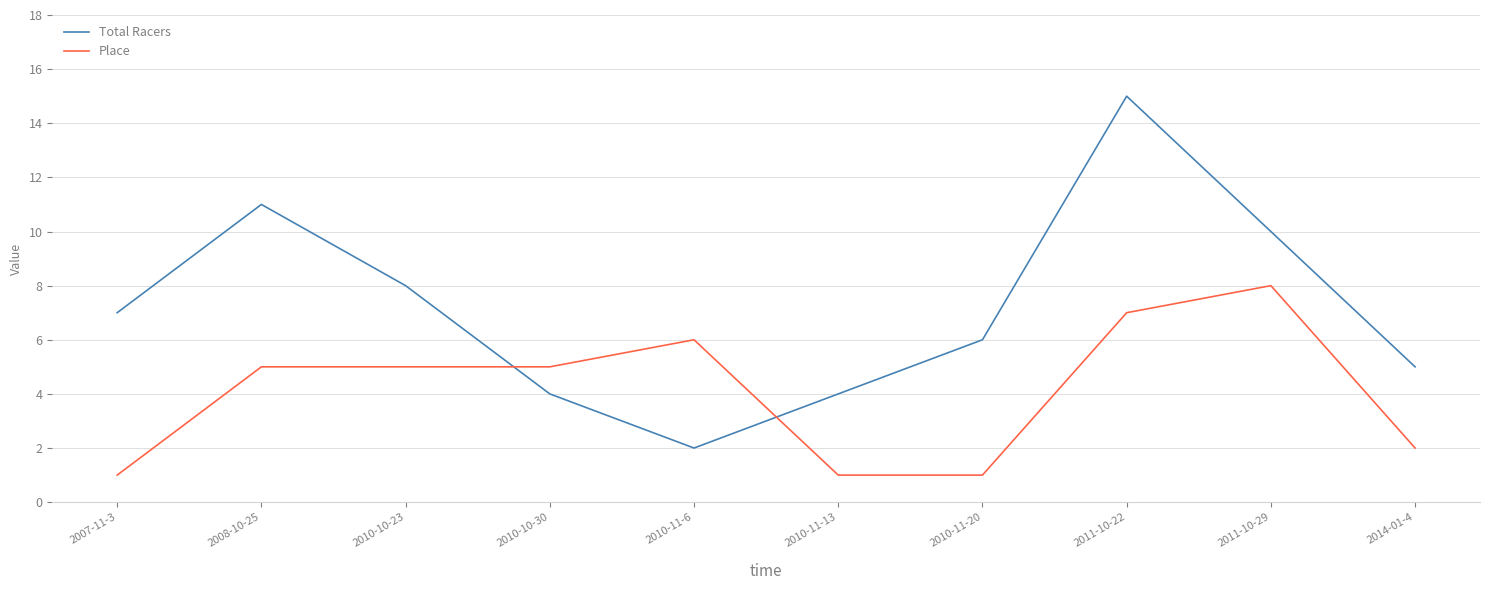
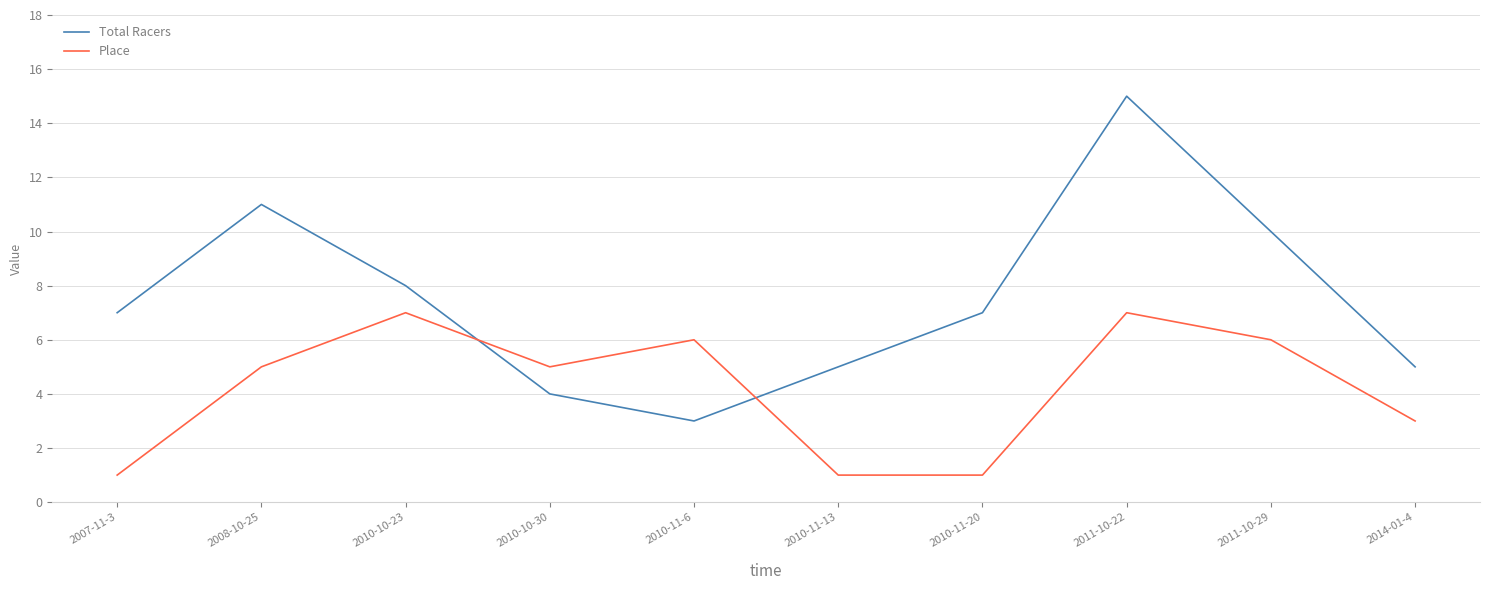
  {
    "Total Racers": {
      "2007-11-3": 7,
      "2008-10-25": 11,
      "2010-10-23": 8,
      "2010-10-30": 4,
-     "2010-11-6": 2,
-     "2010-11-13": 4,
-     "2010-11-20": 6,
+     "2010-11-6": 3,
+     "2010-11-13": 5,
+     "2010-11-20": 7,
      "2011-10-22": 15,
      "2011-10-29": 10,
      "2014-01-4": 5
    },
    "Place": {
      "2007-11-3": 1,
      "2008-10-25": 5,
-     "2010-10-23": 5,
+     "2010-10-23": 7,
      "2010-10-30": 5,
      "2010-11-6": 6,
      "2010-11-13": 1,
      "2010-11-20": 1,
      "2011-10-22": 7,
-     "2011-10-29": 8,
-     "2014-01-4": 2
+     "2011-10-29": 6,
+     "2014-01-4": 3
    }
  }
